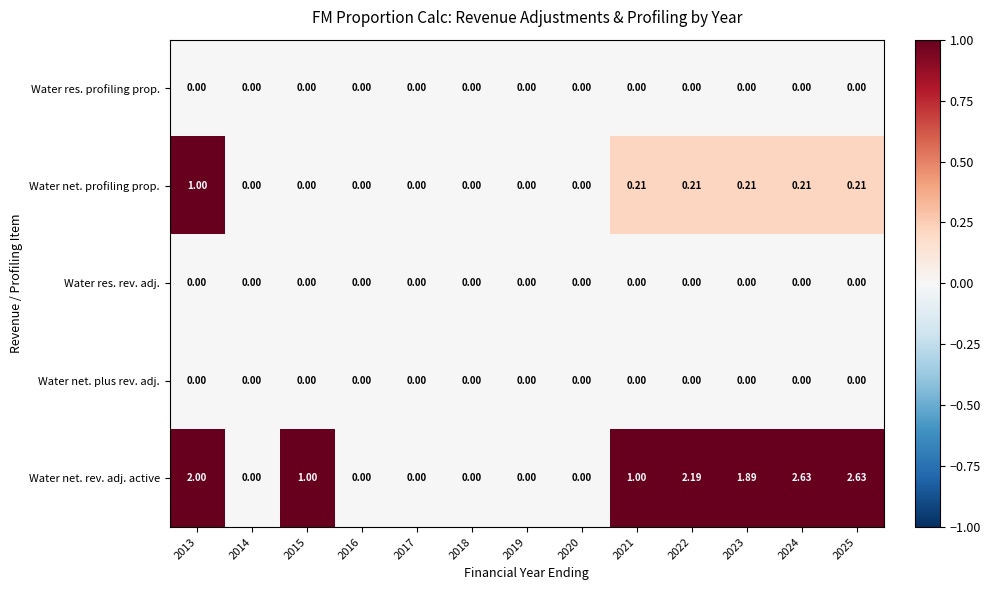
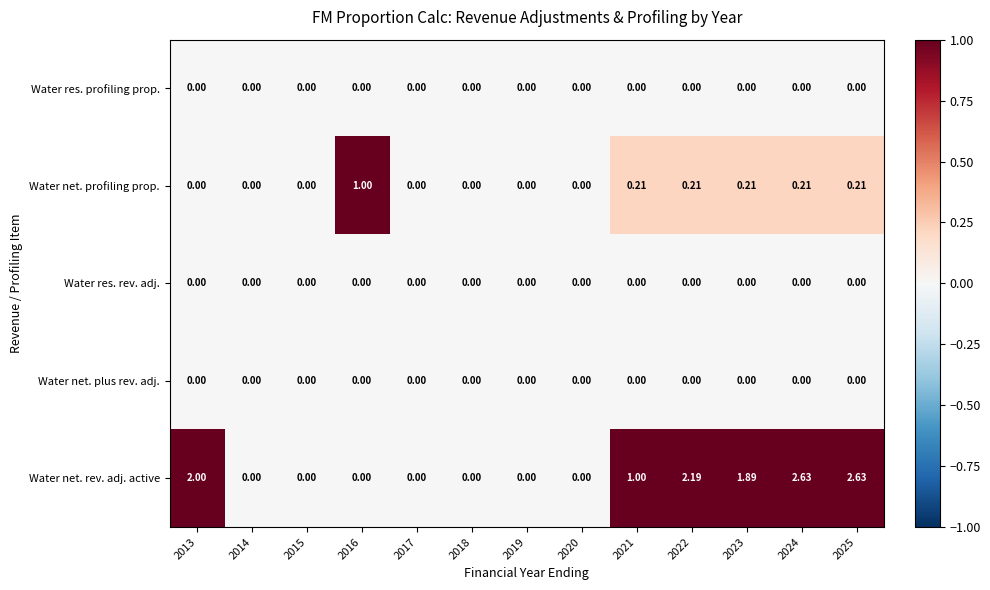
  {
    "Water res. profiling prop.": {
      "2013": 0.00,
      "2014": 0.00,
      "2015": 0.00,
      "2016": 0.00,
      "2017": 0.00,
      "2018": 0.00,
      "2019": 0.00,
      "2020": 0.00,
      "2021": 0.00,
      "2022": 0.00,
      "2023": 0.00,
      "2024": 0.00,
      "2025": 0.00
    },
    "Water net. profiling prop.": {
-     "2013": 1.00,
+     "2013": 0.00,
      "2014": 0.00,
      "2015": 0.00,
-     "2016": 0.00,
+     "2016": 1.00,
      "2017": 0.00,
      "2018": 0.00,
      "2019": 0.00,
      "2020": 0.00,
      "2021": 0.21,
      "2022": 0.21,
      "2023": 0.21,
      "2024": 0.21,
      "2025": 0.21
    },
    "Water res. rev. adj.": {
      "2013": 0.00,
      "2014": 0.00,
      "2015": 0.00,
      "2016": 0.00,
      "2017": 0.00,
      "2018": 0.00,
      "2019": 0.00,
      "2020": 0.00,
      "2021": 0.00,
      "2022": 0.00,
      "2023": 0.00,
      "2024": 0.00,
      "2025": 0.00
    },
    "Water net. plus rev. adj.": {
      "2013": 0.00,
      "2014": 0.00,
      "2015": 0.00,
      "2016": 0.00,
      "2017": 0.00,
      "2018": 0.00,
      "2019": 0.00,
      "2020": 0.00,
      "2021": 0.00,
      "2022": 0.00,
      "2023": 0.00,
      "2024": 0.00,
      "2025": 0.00
    },
    "Water net. rev. adj. active": {
      "2013": 2.00,
      "2014": 0.00,
-     "2015": 1.00,
+     "2015": 0.00,
      "2016": 0.00,
      "2017": 0.00,
      "2018": 0.00,
      "2019": 0.00,
      "2020": 0.00,
      "2021": 1.00,
      "2022": 2.19,
      "2023": 1.89,
      "2024": 2.63,
      "2025": 2.63
    }
  }
